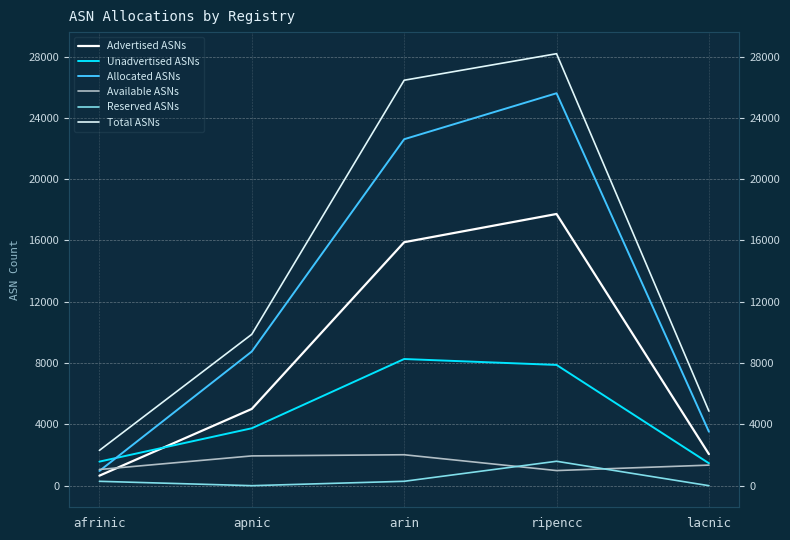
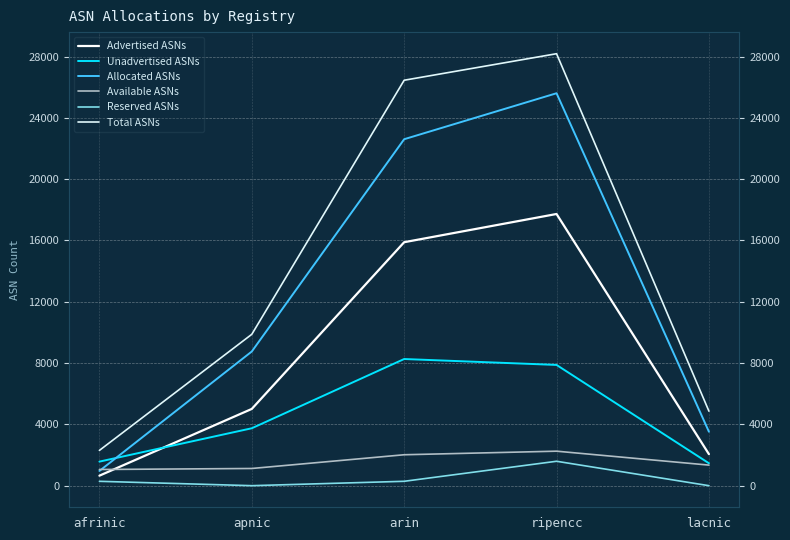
  {
    "Unadvertised ASNs": {
      "afrinic": 1600,
      "apnic": 3700,
      "arin": 8300,
      "ripencc": 7900
    },
    "Allocated ASNs": {
      "apnic": 8800,
      "arin": 22600,
      "ripencc": 25600,
      "lacnic": 3500
    },
    "Available ASNs": {
-     "apnic": 1900,
+     "apnic": 1100,
      "arin": 2000,
-     "ripencc": 1000
+     "ripencc": 2300
    },
    "Reserved ASNs": {
      "afrinic": 300,
      "apnic": 0,
      "arin": 300,
      "ripencc": 1600,
      "lacnic": 0
    }
  }
